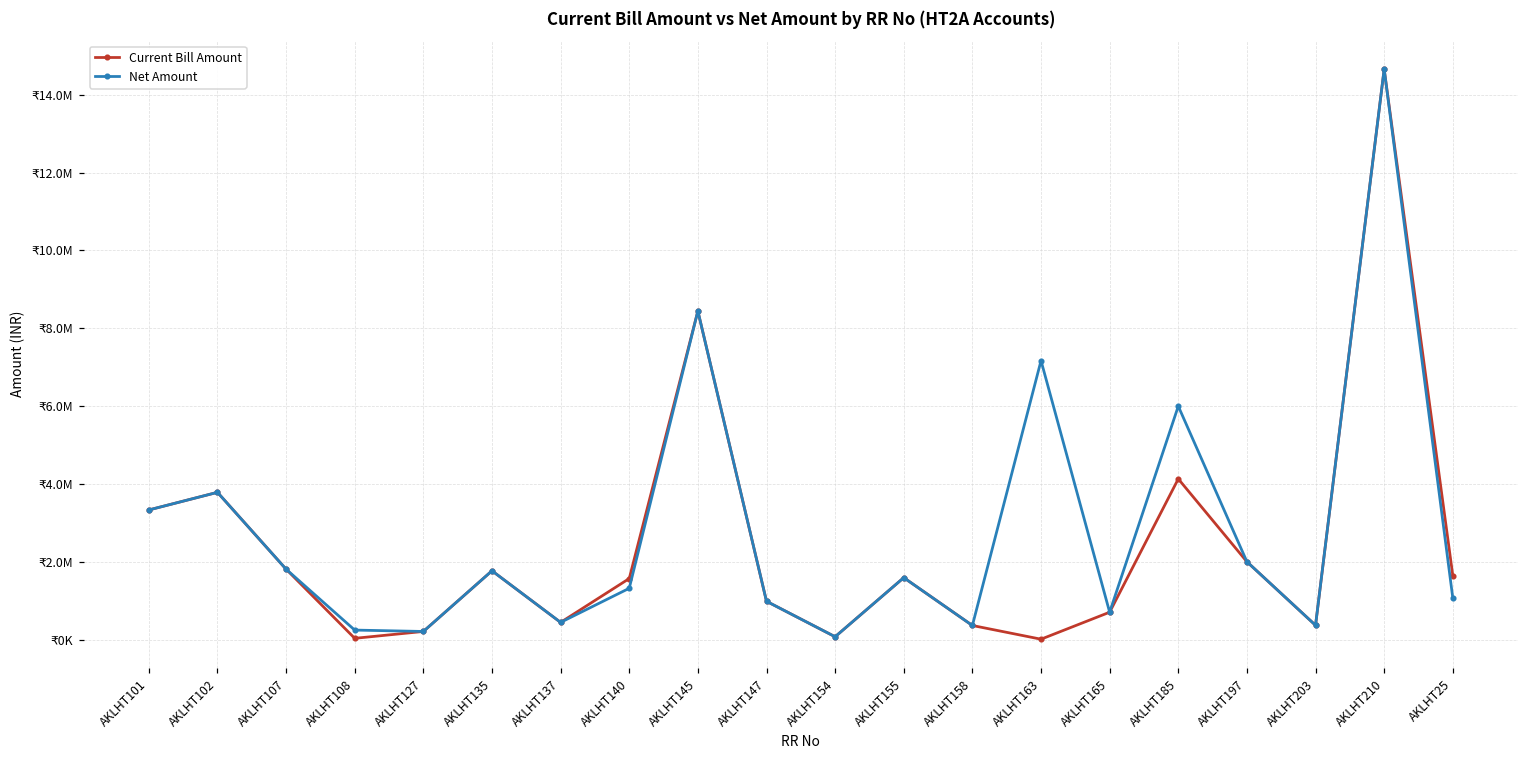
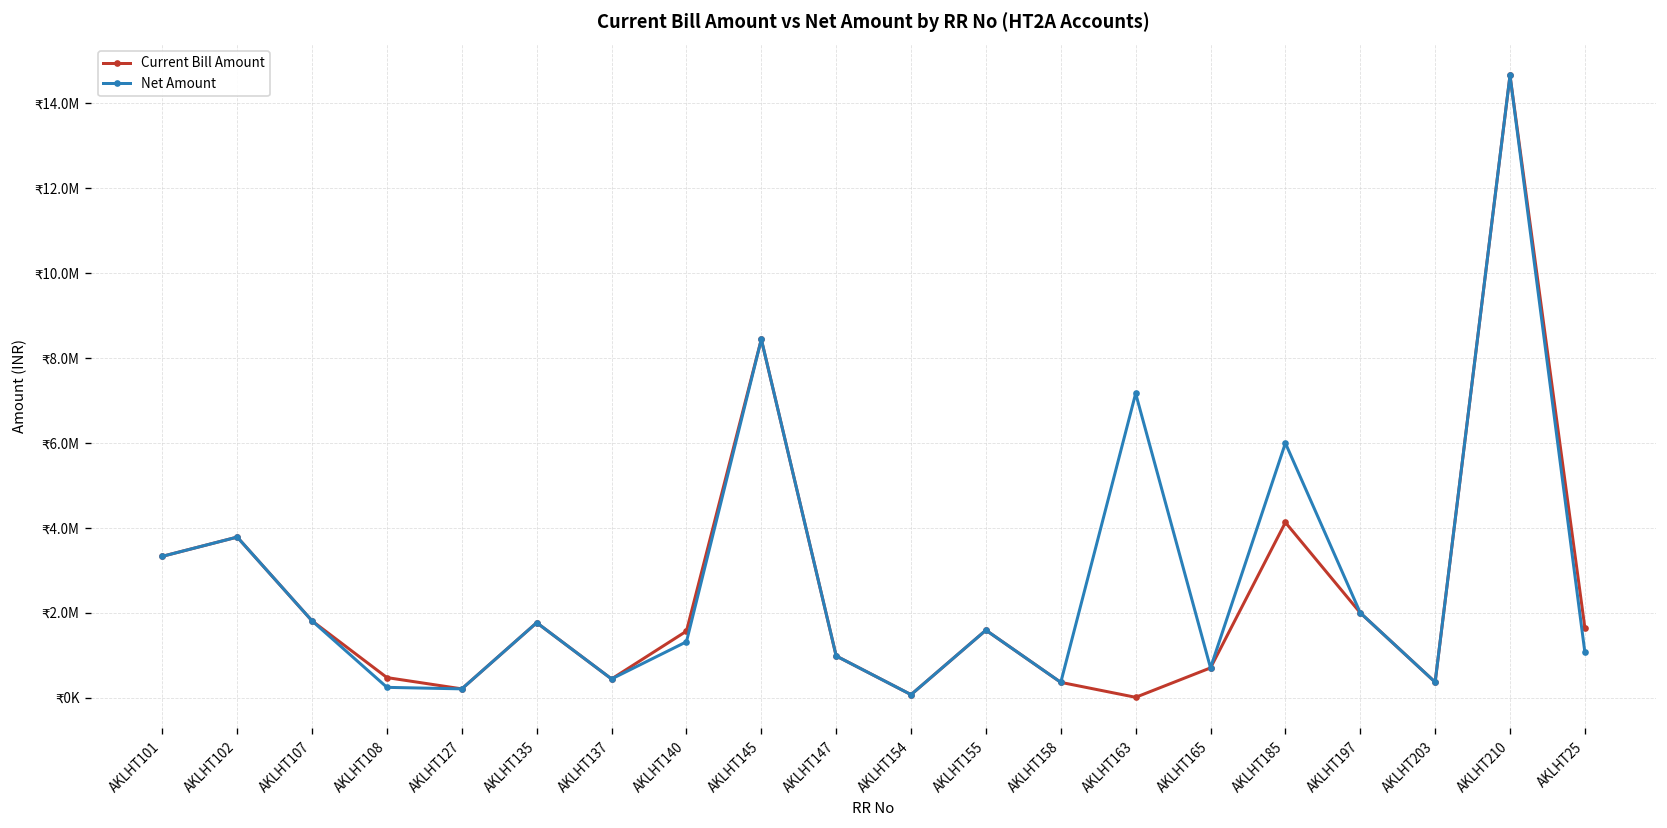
  {
    "Current Bill Amount": {
-     "AKLHT108": "₹0",
+     "AKLHT108": "₹500000",
      "AKLHT140": "₹1600000",
      "AKLHT163": "₹0",
      "AKLHT185": "₹4100000",
      "AKLHT25": "₹1600000"
    },
    "Net Amount": {
      "AKLHT108": "₹200000",
      "AKLHT140": "₹1300000",
      "AKLHT163": "₹7200000",
      "AKLHT185": "₹6000000",
      "AKLHT25": "₹1100000"
    }
  }
